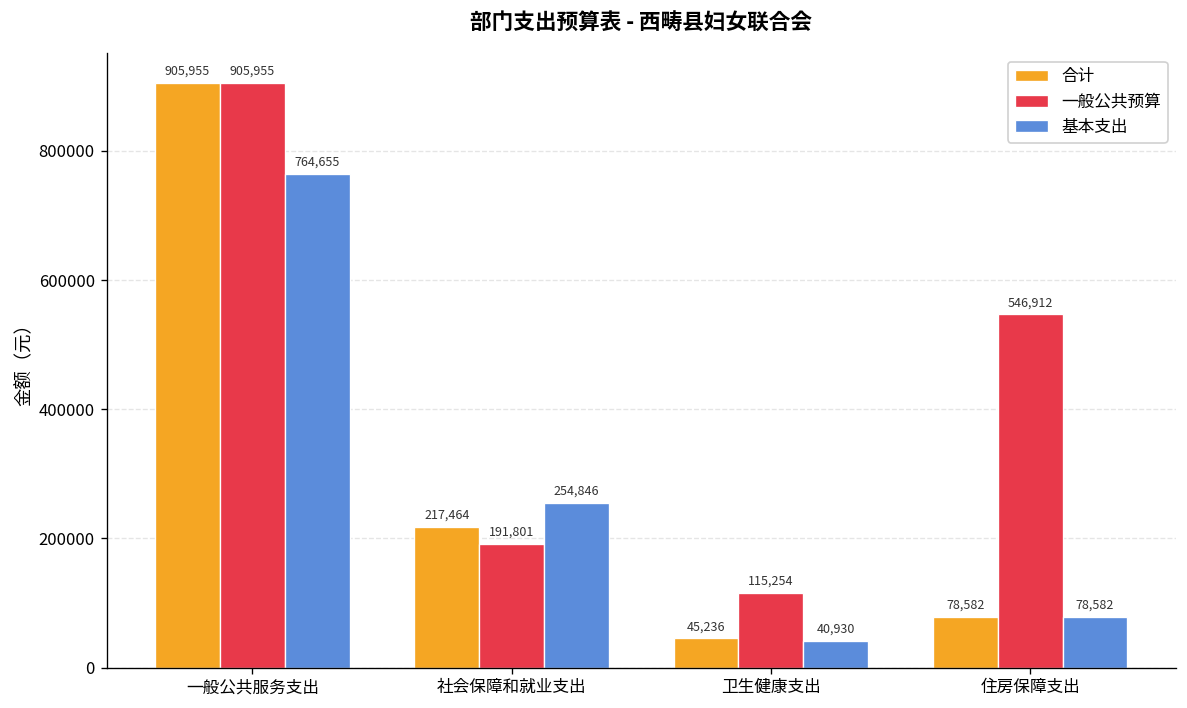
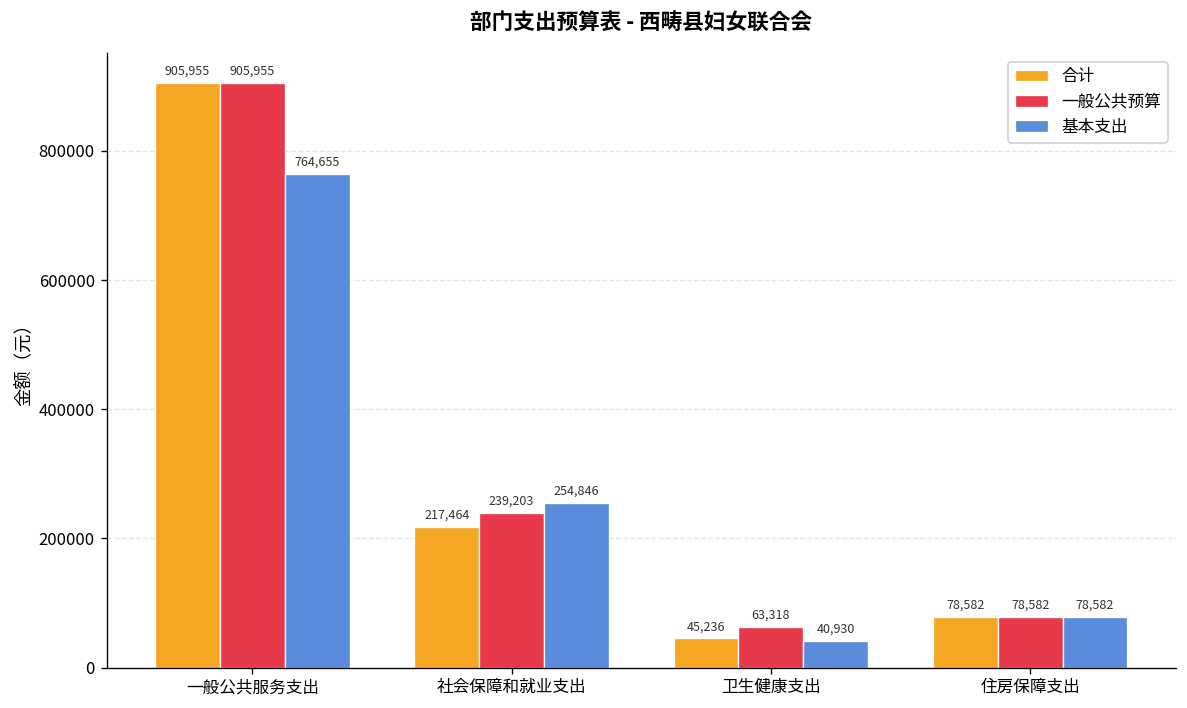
  {
    "合计": {
      "一般公共服务支出": "905,955",
      "社会保障和就业支出": "217,464",
      "卫生健康支出": "45,236",
      "住房保障支出": "78,582"
    },
    "一般公共预算": {
      "一般公共服务支出": "905,955",
-     "社会保障和就业支出": "191,801",
-     "卫生健康支出": "115,254",
-     "住房保障支出": "546,912"
+     "社会保障和就业支出": "239,203",
+     "卫生健康支出": "63,318",
+     "住房保障支出": "78,582"
    },
    "基本支出": {
      "一般公共服务支出": "764,655",
      "社会保障和就业支出": "254,846",
      "卫生健康支出": "40,930",
      "住房保障支出": "78,582"
    }
  }
